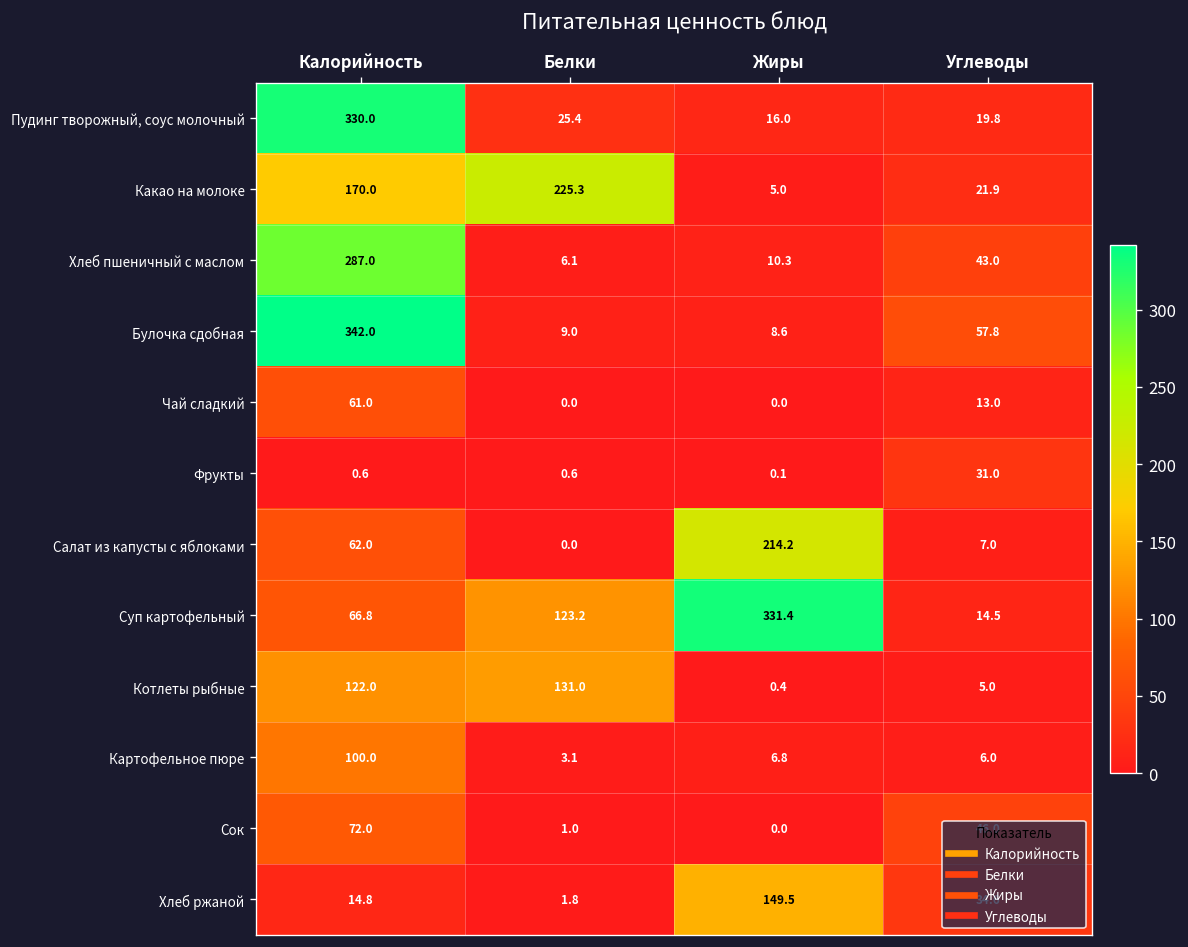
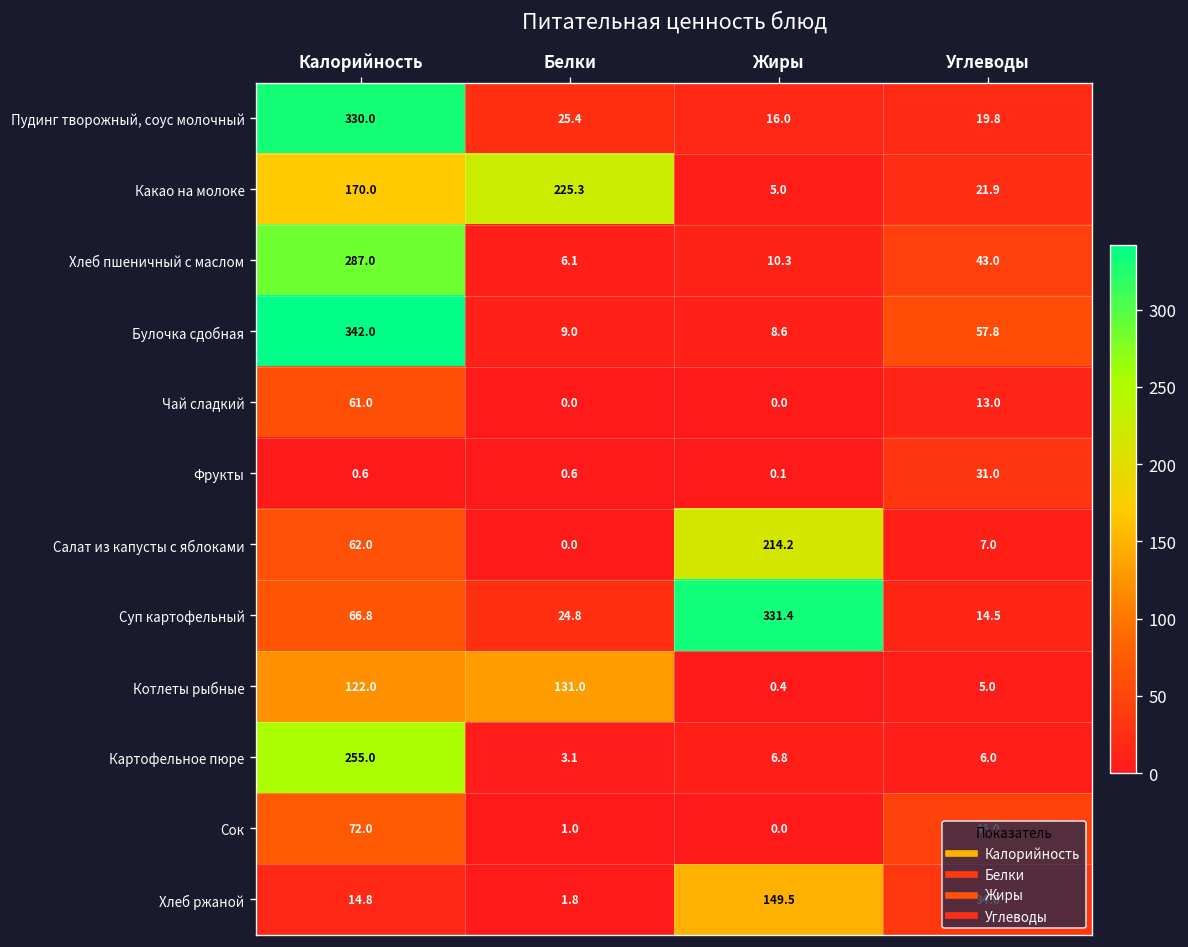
  {
    "Пудинг творожный, соус молочный": {
      "Калорийность": 330.0,
      "Белки": 25.4,
      "Жиры": 16.0,
      "Углеводы": 19.8
    },
    "Какао на молоке": {
      "Калорийность": 170.0,
      "Белки": 225.3,
      "Жиры": 5.0,
      "Углеводы": 21.9
    },
    "Хлеб пшеничный с маслом": {
      "Калорийность": 287.0,
      "Белки": 6.1,
      "Жиры": 10.3,
      "Углеводы": 43.0
    },
    "Булочка сдобная": {
      "Калорийность": 342.0,
      "Белки": 9.0,
      "Жиры": 8.6,
      "Углеводы": 57.8
    },
    "Чай сладкий": {
      "Калорийность": 61.0,
      "Белки": 0.0,
      "Жиры": 0.0,
      "Углеводы": 13.0
    },
    "Фрукты": {
      "Калорийность": 0.6,
      "Белки": 0.6,
      "Жиры": 0.1,
      "Углеводы": 31.0
    },
    "Салат из капусты с яблоками": {
      "Калорийность": 62.0,
      "Белки": 0.0,
      "Жиры": 214.2,
      "Углеводы": 7.0
    },
    "Суп картофельный": {
      "Калорийность": 66.8,
-     "Белки": 123.2,
+     "Белки": 24.8,
      "Жиры": 331.4,
      "Углеводы": 14.5
    },
    "Котлеты рыбные": {
      "Калорийность": 122.0,
      "Белки": 131.0,
      "Жиры": 0.4,
      "Углеводы": 5.0
    },
    "Картофельное пюре": {
-     "Калорийность": 100.0,
+     "Калорийность": 255.0,
      "Белки": 3.1,
      "Жиры": 6.8,
      "Углеводы": 6.0
    },
    "Сок": {
      "Калорийность": 72.0,
      "Белки": 1.0,
      "Жиры": 0.0
    },
    "Хлеб ржаной": {
      "Калорийность": 14.8,
      "Белки": 1.8,
      "Жиры": 149.5
    }
  }
